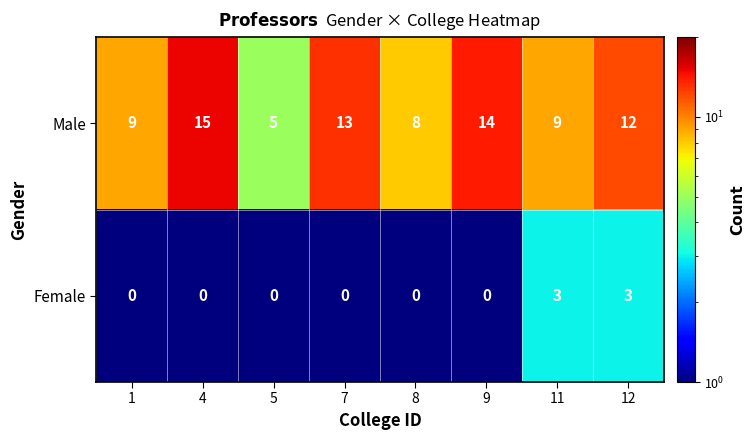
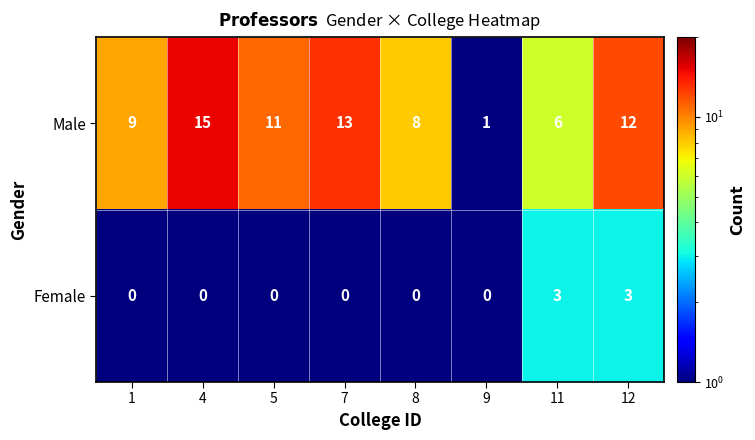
  {
    "Male": {
-     "5": 5,
-     "9": 14,
-     "11": 9
+     "5": 11,
+     "9": 1,
+     "11": 6
    }
  }
